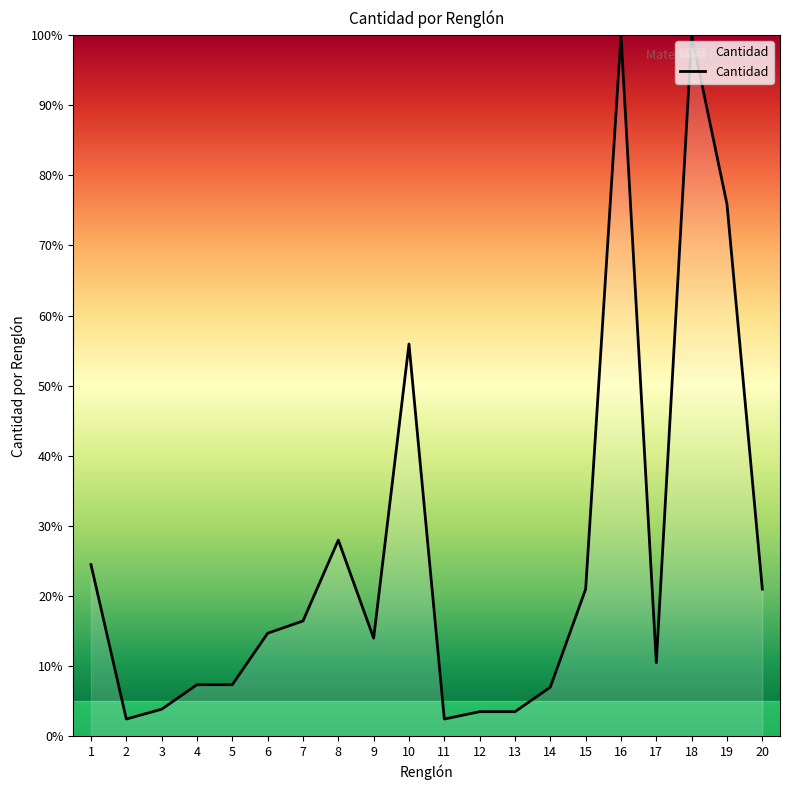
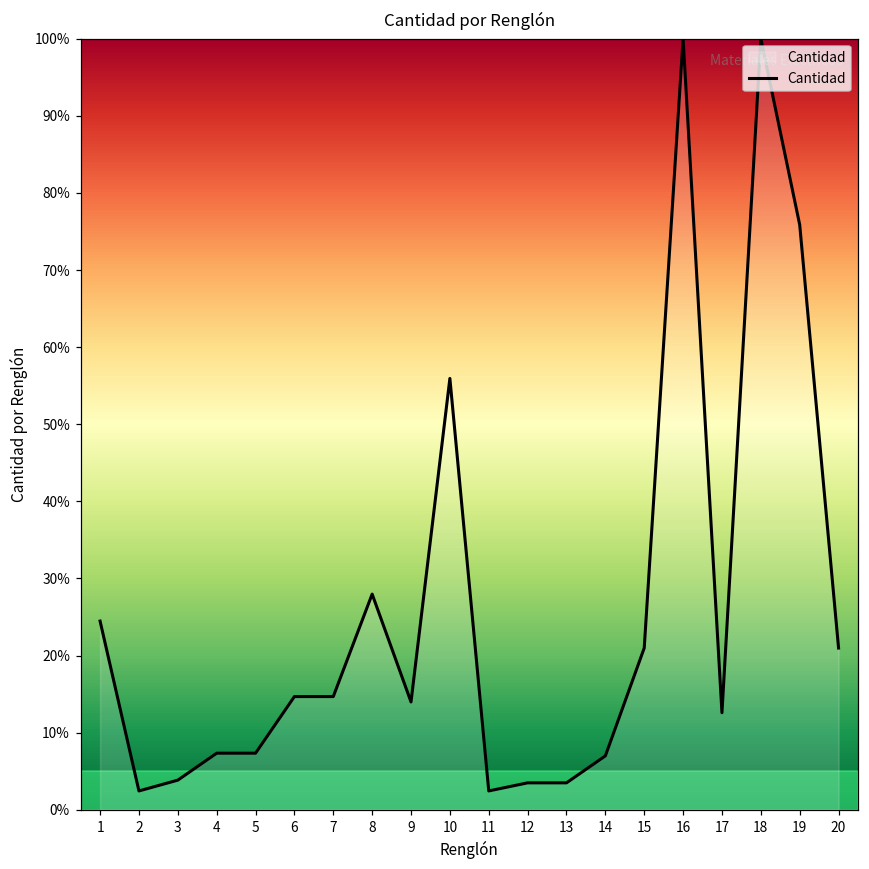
  {
    "1": "24%",
    "4": "7%",
    "5": "7%",
    "6": "15%",
-   "7": "16%",
+   "7": "15%",
    "8": "28%",
    "9": "14%",
    "10": "56%",
    "14": "7%",
    "15": "21%",
    "16": "100%",
-   "17": "10%",
+   "17": "13%",
    "18": "100%",
    "19": "76%",
    "20": "21%"
  }
